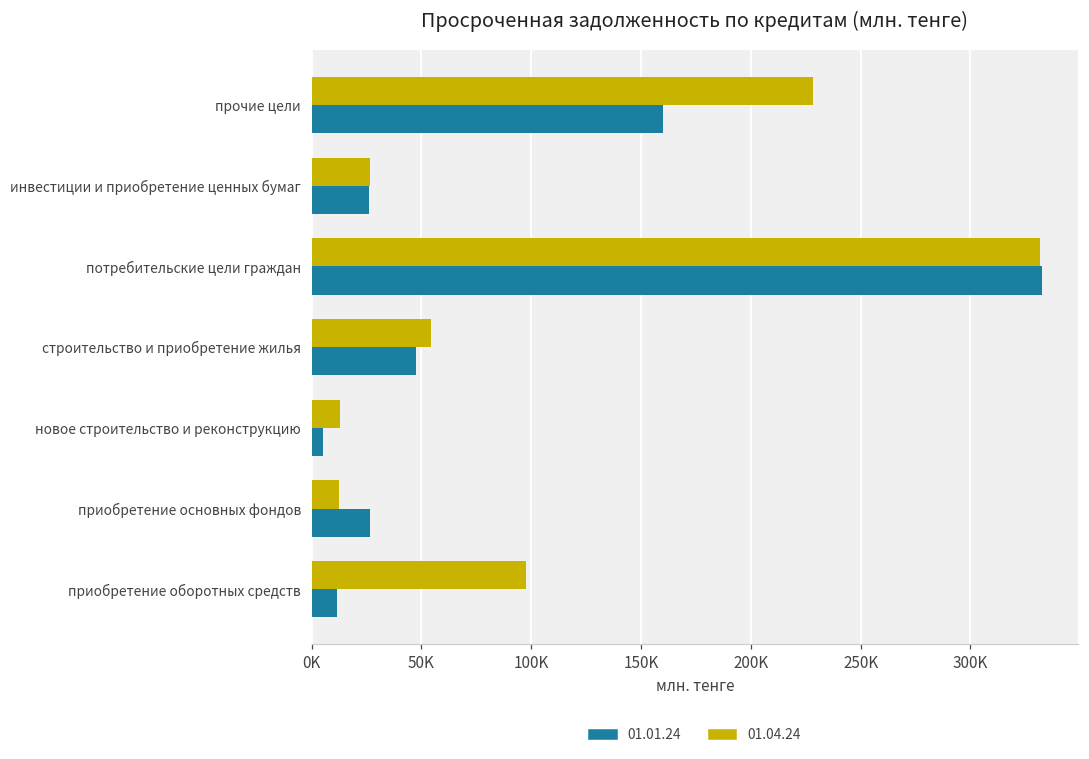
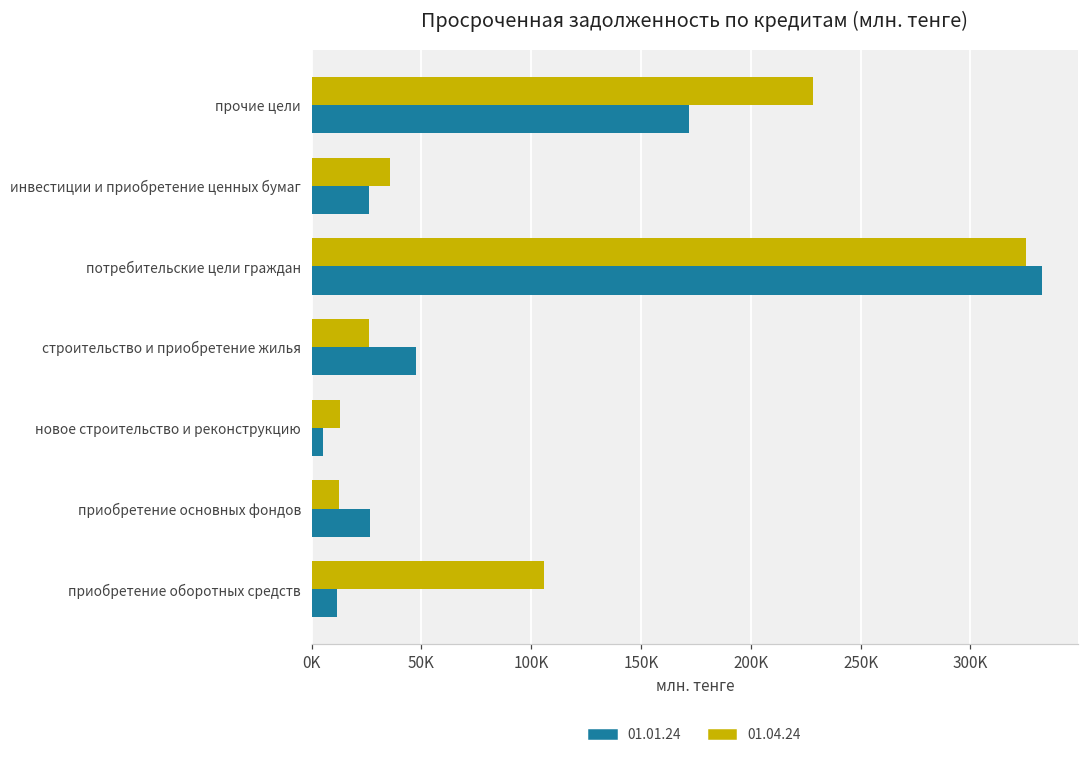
  {
    "01.01.24": {
-     "прочие цели": 160000,
+     "прочие цели": 172000,
      "инвестиции и приобретение ценных бумаг": 26000,
      "потребительские цели граждан": 332000,
      "строительство и приобретение жилья": 47000,
      "новое строительство и реконструкцию": 5000,
      "приобретение основных фондов": 26000,
      "приобретение оборотных средств": 11000
    },
    "01.04.24": {
      "прочие цели": 228000,
-     "инвестиции и приобретение ценных бумаг": 26000,
-     "потребительские цели граждан": 332000,
-     "строительство и приобретение жилья": 54000,
+     "инвестиции и приобретение ценных бумаг": 35000,
+     "потребительские цели граждан": 325000,
+     "строительство и приобретение жилья": 26000,
      "новое строительство и реконструкцию": 13000,
      "приобретение основных фондов": 12000,
-     "приобретение оборотных средств": 98000
+     "приобретение оборотных средств": 106000
    }
  }
